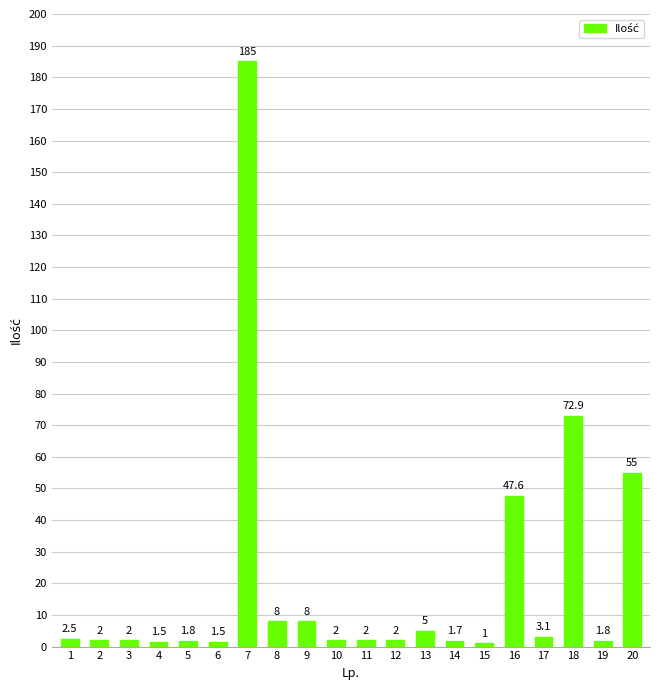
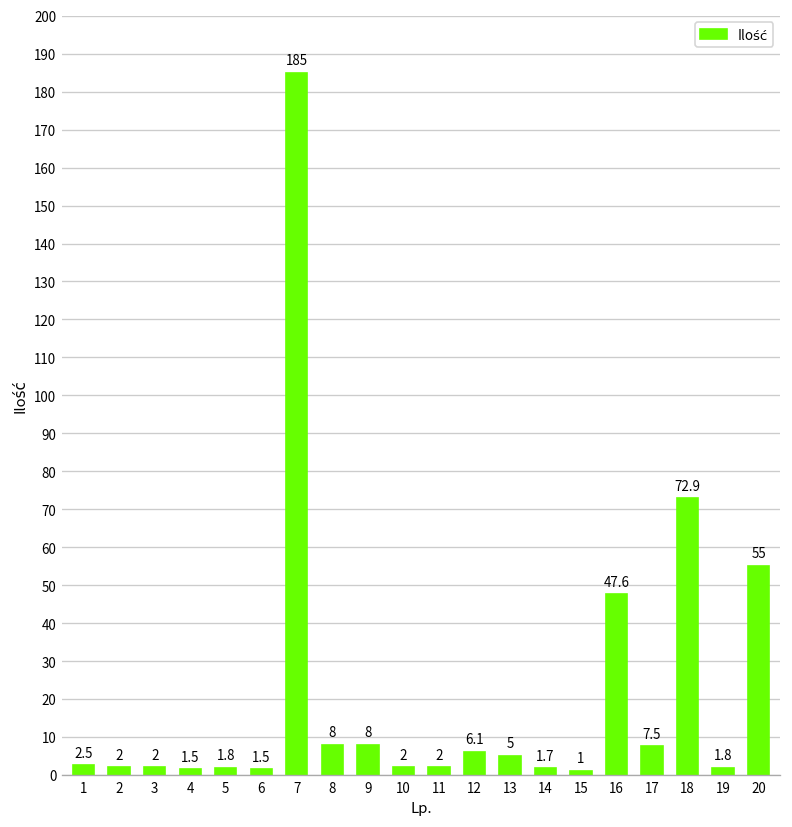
  {
    "1": 2.5,
    "2": 2,
    "3": 2,
    "4": 1.5,
    "5": 1.8,
    "6": 1.5,
    "7": 185,
    "8": 8,
    "9": 8,
    "10": 2,
    "11": 2,
-   "12": 2,
+   "12": 6.1,
    "13": 5,
    "14": 1.7,
    "15": 1,
    "16": 47.6,
-   "17": 3.1,
+   "17": 7.5,
    "18": 72.9,
    "19": 1.8,
    "20": 55
  }
